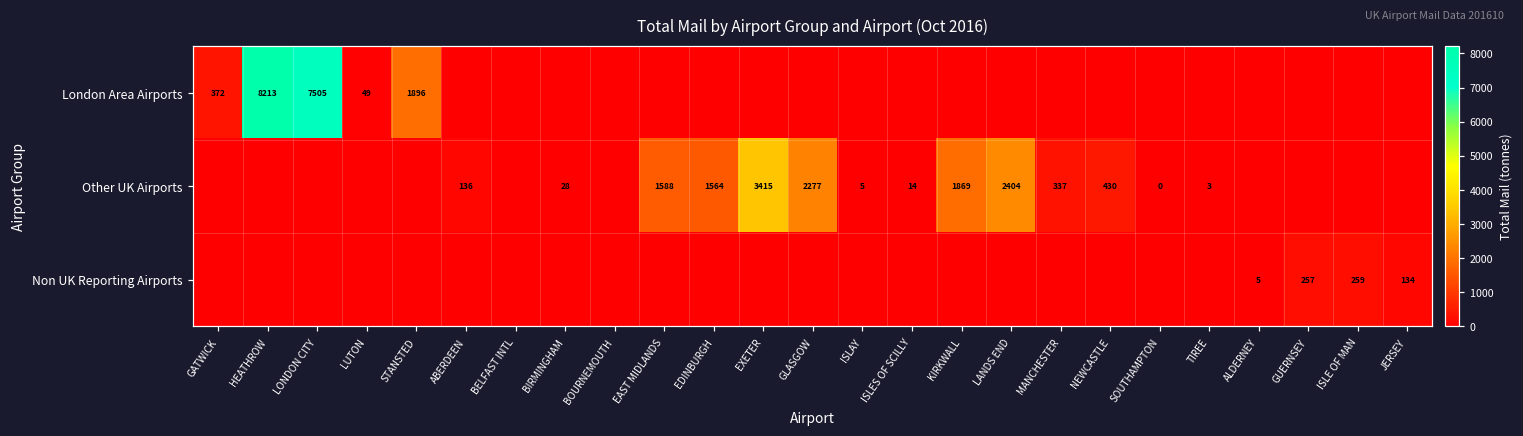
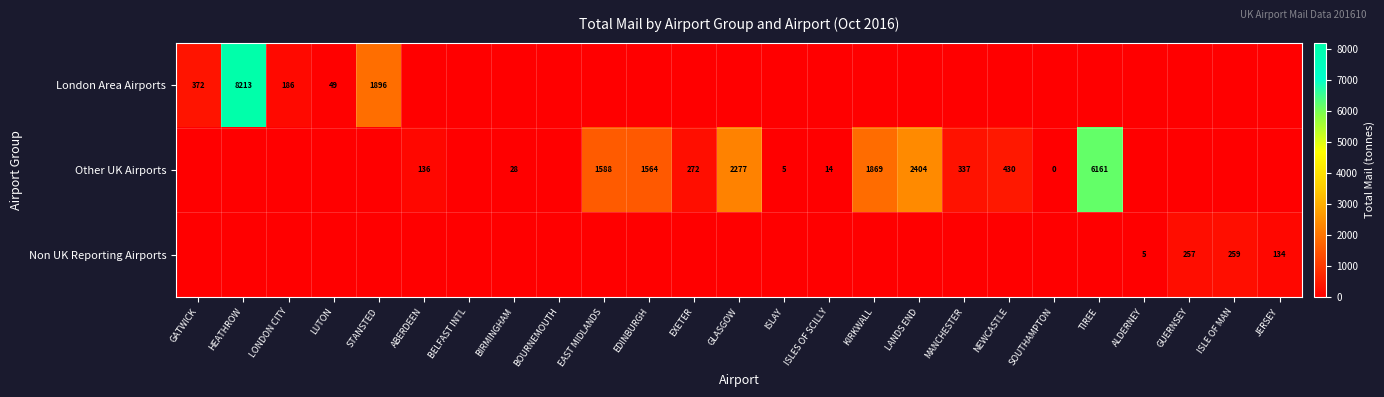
  {
    "London Area Airports": {
      "GATWICK": 372,
      "HEATHROW": 8213,
-     "LONDON CITY": 7505,
+     "LONDON CITY": 186,
      "LUTON": 49,
      "STANSTED": 1896
    },
    "Other UK Airports": {
      "ABERDEEN": 136,
      "BIRMINGHAM": 28,
      "EAST MIDLANDS": 1588,
      "EDINBURGH": 1564,
-     "EXETER": 3415,
+     "EXETER": 272,
      "GLASGOW": 2277,
      "ISLAY": 5,
      "ISLES OF SCILLY": 14,
      "KIRKWALL": 1869,
      "LANDS END": 2404,
      "MANCHESTER": 337,
      "NEWCASTLE": 430,
      "SOUTHAMPTON": 0,
-     "TIREE": 3
+     "TIREE": 6161
    },
    "Non UK Reporting Airports": {
      "ALDERNEY": 5,
      "GUERNSEY": 257,
      "ISLE OF MAN": 259,
      "JERSEY": 134
    }
  }
